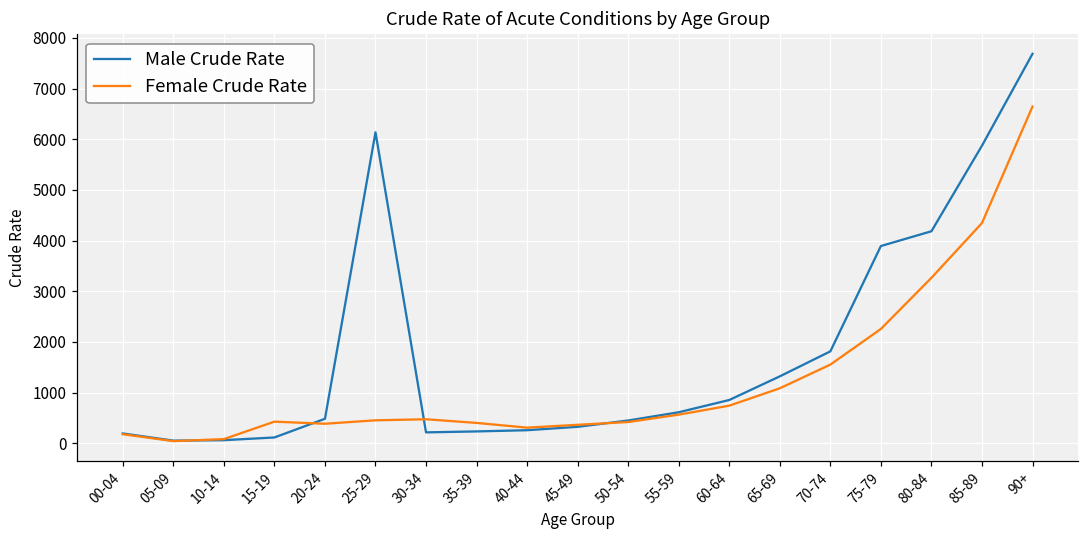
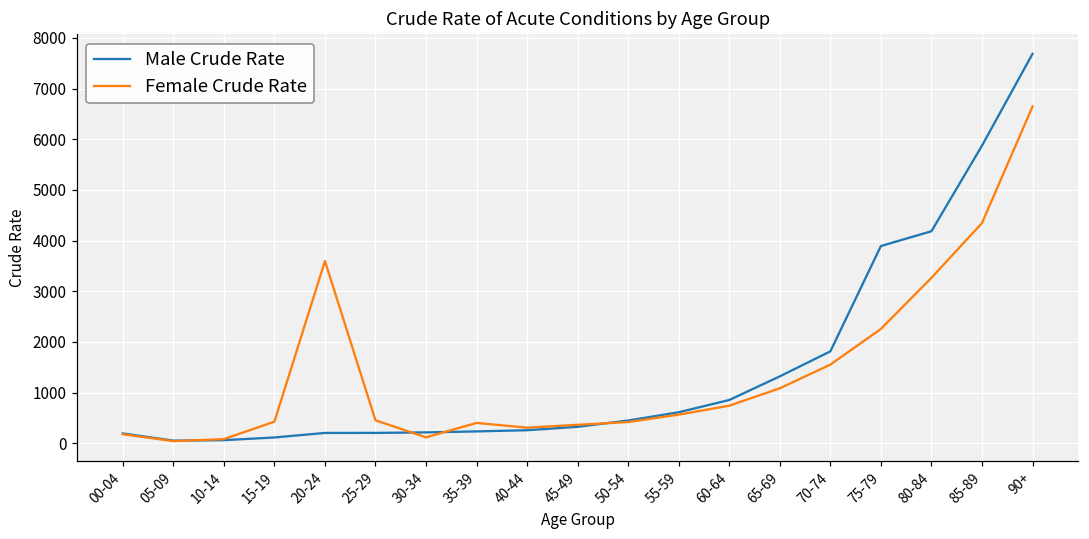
  {
    "Male Crude Rate": {
      "15-19": 100,
-     "20-24": 500,
-     "25-29": 6100,
+     "20-24": 200,
+     "25-29": 200,
      "30-34": 200,
      "35-39": 200,
      "60-64": 900,
      "65-69": 1300,
      "70-74": 1800,
      "75-79": 3900,
      "80-84": 4200,
      "85-89": 5900,
      "90+": 7700
    },
    "Female Crude Rate": {
      "15-19": 400,
-     "20-24": 400,
+     "20-24": 3600,
      "25-29": 500,
-     "30-34": 500,
+     "30-34": 100,
      "35-39": 400,
      "60-64": 700,
      "65-69": 1100,
      "70-74": 1600,
      "75-79": 2300,
      "80-84": 3300,
      "85-89": 4300,
      "90+": 6600
    }
  }
